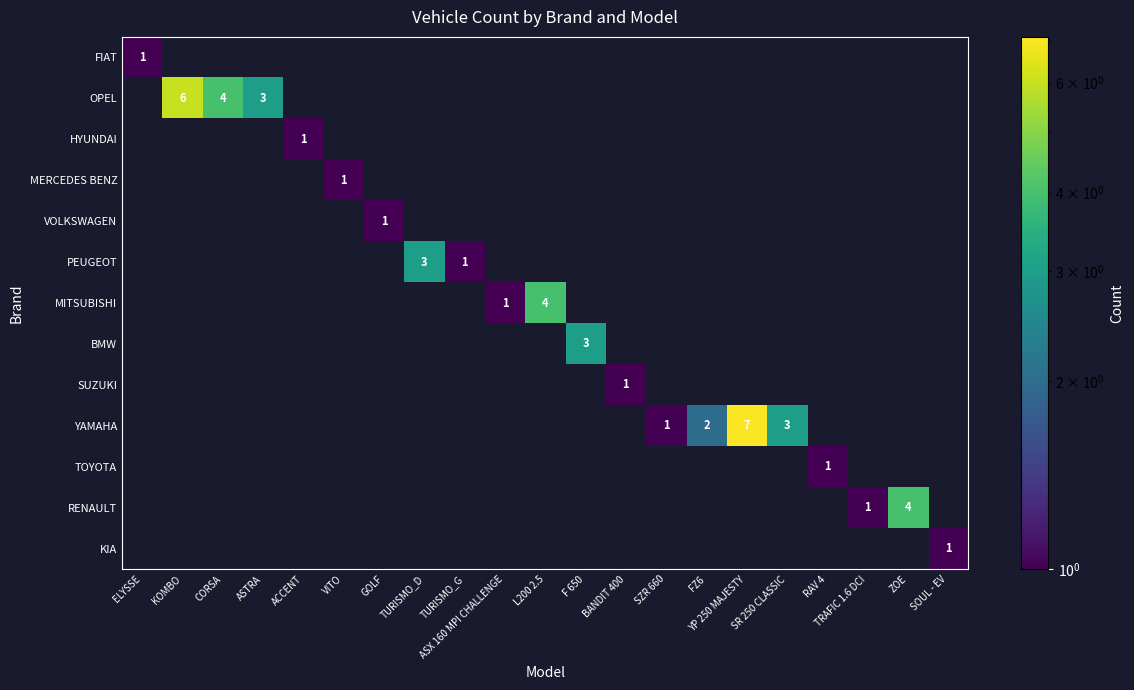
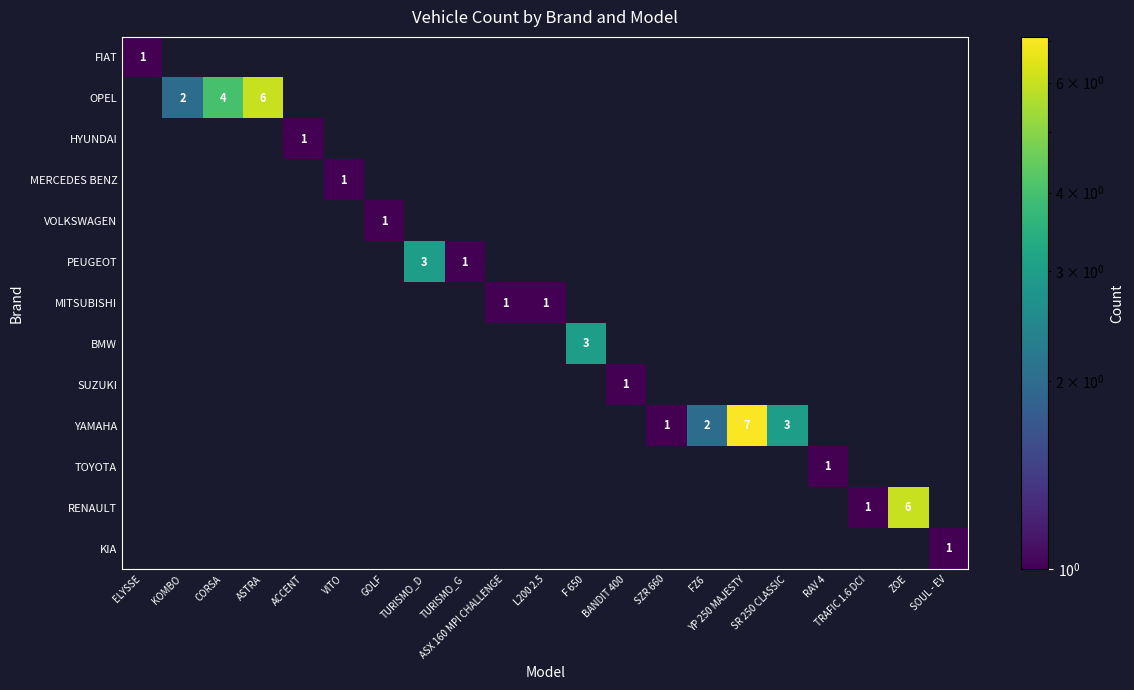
  {
    "FIAT": {
      "ELYSSE": 1
    },
    "OPEL": {
-     "KOMBO": 6,
+     "KOMBO": 2,
      "CORSA": 4,
-     "ASTRA": 3
+     "ASTRA": 6
    },
    "HYUNDAI": {
      "ACCENT": 1
    },
    "MERCEDES BENZ": {
      "VITO": 1
    },
    "VOLKSWAGEN": {
      "GOLF": 1
    },
    "PEUGEOT": {
      "TURISMO_D": 3,
      "TURISMO_G": 1
    },
    "MITSUBISHI": {
      "ASX 160 MPI CHALLENGE": 1,
-     "L200 2.5": 4
+     "L200 2.5": 1
    },
    "BMW": {
      "F 650": 3
    },
    "SUZUKI": {
      "BANDIT 400": 1
    },
    "YAMAHA": {
      "SZR 660": 1,
      "FZ6": 2,
      "YP 250 MAJESTY": 7,
      "SR 250 CLASSIC": 3
    },
    "TOYOTA": {
      "RAV 4": 1
    },
    "RENAULT": {
      "TRAFIC 1.6 DCI": 1,
-     "ZOE": 4
+     "ZOE": 6
    },
    "KIA": {
      "SOUL - EV": 1
    }
  }
